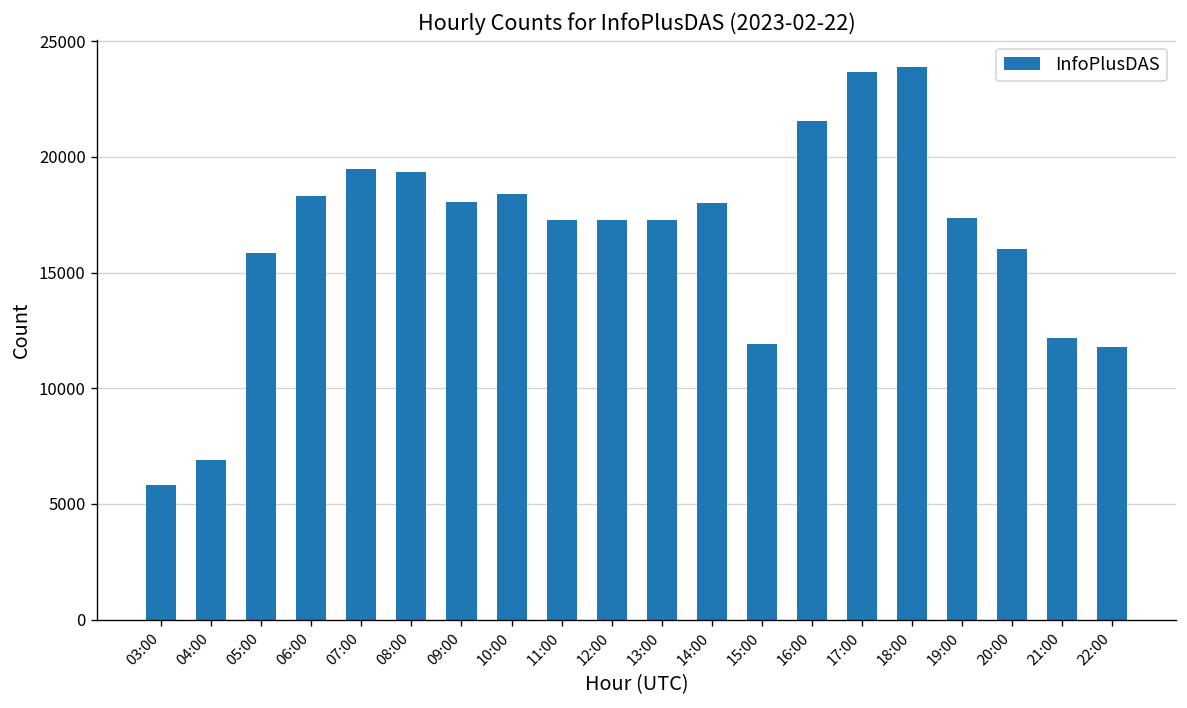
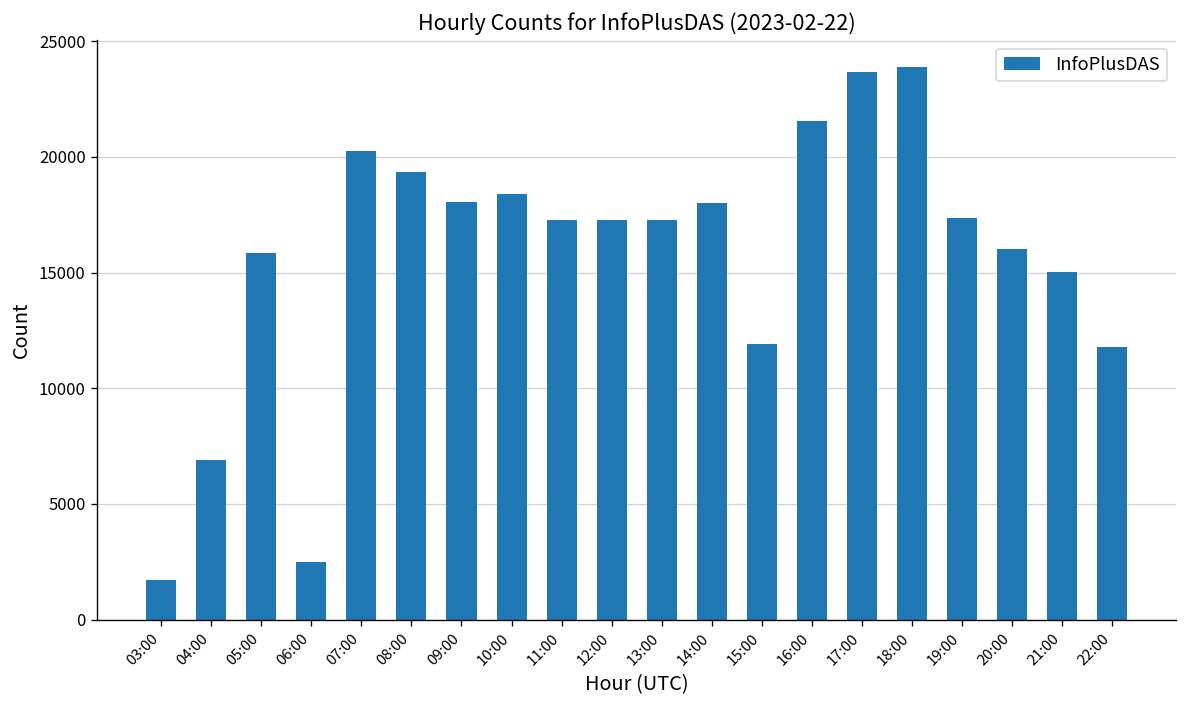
  {
-   "03:00": 5800,
+   "03:00": 1700,
    "04:00": 6900,
    "05:00": 15900,
-   "06:00": 18300,
-   "07:00": 19500,
+   "06:00": 2500,
+   "07:00": 20300,
    "08:00": 19400,
    "09:00": 18000,
    "10:00": 18400,
    "11:00": 17300,
    "12:00": 17300,
    "13:00": 17300,
    "14:00": 18000,
    "15:00": 11900,
    "16:00": 21600,
    "17:00": 23700,
    "18:00": 23900,
    "19:00": 17400,
    "20:00": 16000,
-   "21:00": 12200,
+   "21:00": 15000,
    "22:00": 11800
  }
